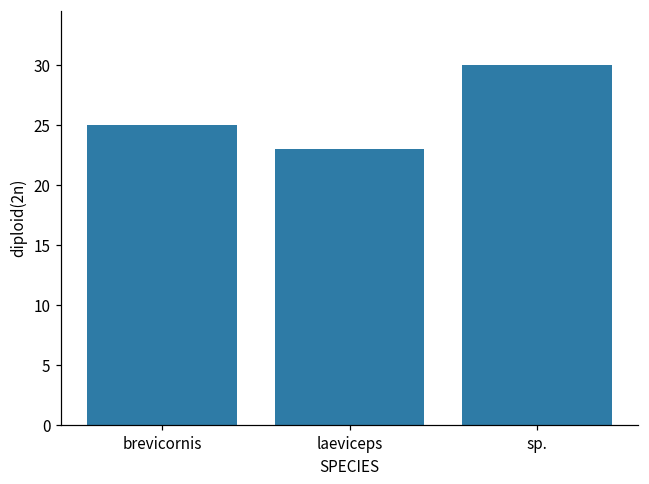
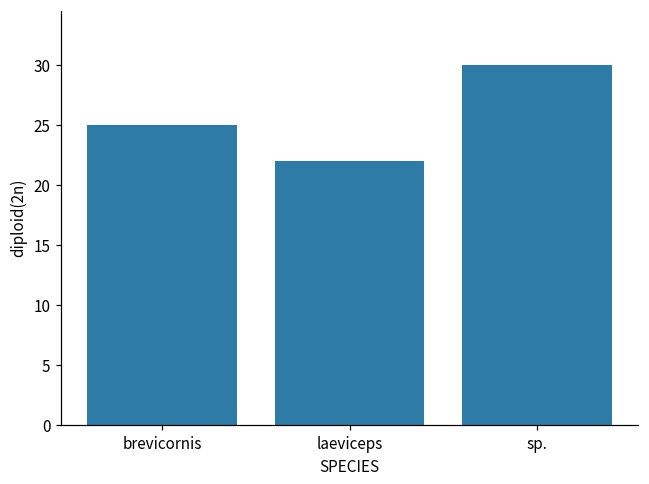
  {
    "brevicornis": 25,
-   "laeviceps": 23,
+   "laeviceps": 22,
    "sp.": 30
  }
